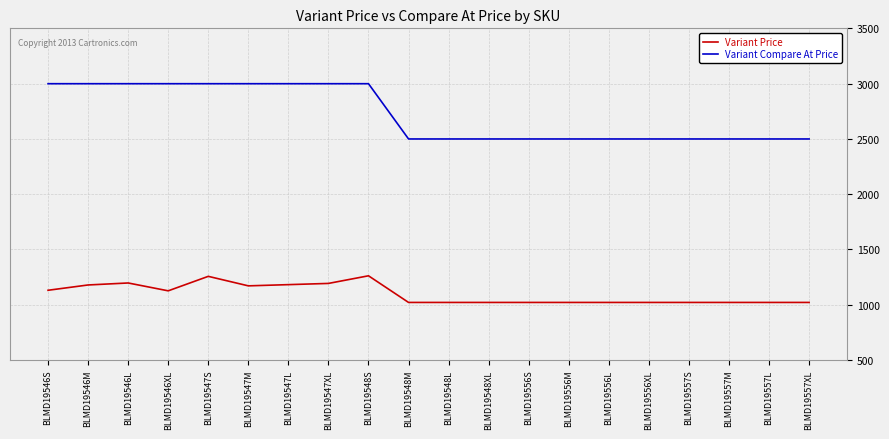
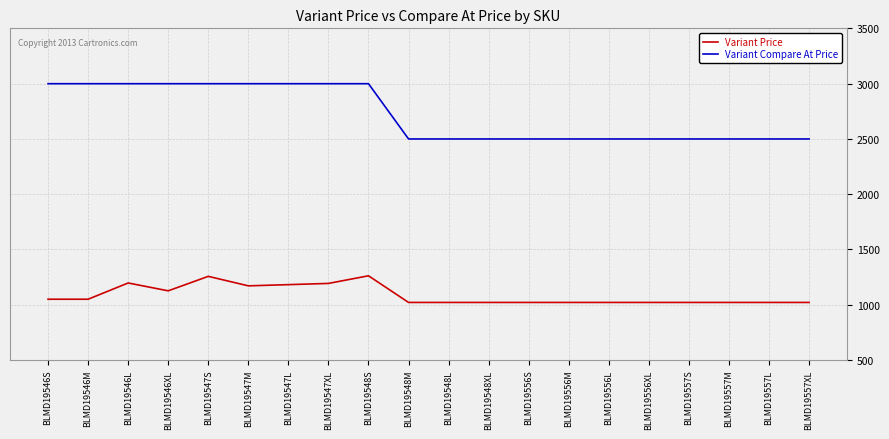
  {
    "Variant Price": {
-     "BLMD19546S": 1130,
-     "BLMD19546M": 1180,
+     "BLMD19546S": 1050,
+     "BLMD19546M": 1050,
      "BLMD19546L": 1200,
      "BLMD19546XL": 1130,
      "BLMD19547S": 1260,
      "BLMD19547M": 1170,
      "BLMD19547L": 1180,
      "BLMD19547XL": 1190,
      "BLMD19548S": 1260,
      "BLMD19548M": 1020,
      "BLMD19548L": 1020,
      "BLMD19548XL": 1020,
      "BLMD19556S": 1020,
      "BLMD19556M": 1020,
      "BLMD19556L": 1020,
      "BLMD19556XL": 1020,
      "BLMD19557S": 1020,
      "BLMD19557M": 1020,
      "BLMD19557L": 1020,
      "BLMD19557XL": 1020
    },
    "Variant Compare At Price": {
      "BLMD19546S": 3000,
      "BLMD19546M": 3000,
      "BLMD19546L": 3000,
      "BLMD19546XL": 3000,
      "BLMD19547S": 3000,
      "BLMD19547M": 3000,
      "BLMD19547L": 3000,
      "BLMD19547XL": 3000,
      "BLMD19548S": 3000,
      "BLMD19548M": 2500,
      "BLMD19548L": 2500,
      "BLMD19548XL": 2500,
      "BLMD19556S": 2500,
      "BLMD19556M": 2500,
      "BLMD19556L": 2500,
      "BLMD19556XL": 2500,
      "BLMD19557S": 2500,
      "BLMD19557M": 2500,
      "BLMD19557L": 2500,
      "BLMD19557XL": 2500
    }
  }
